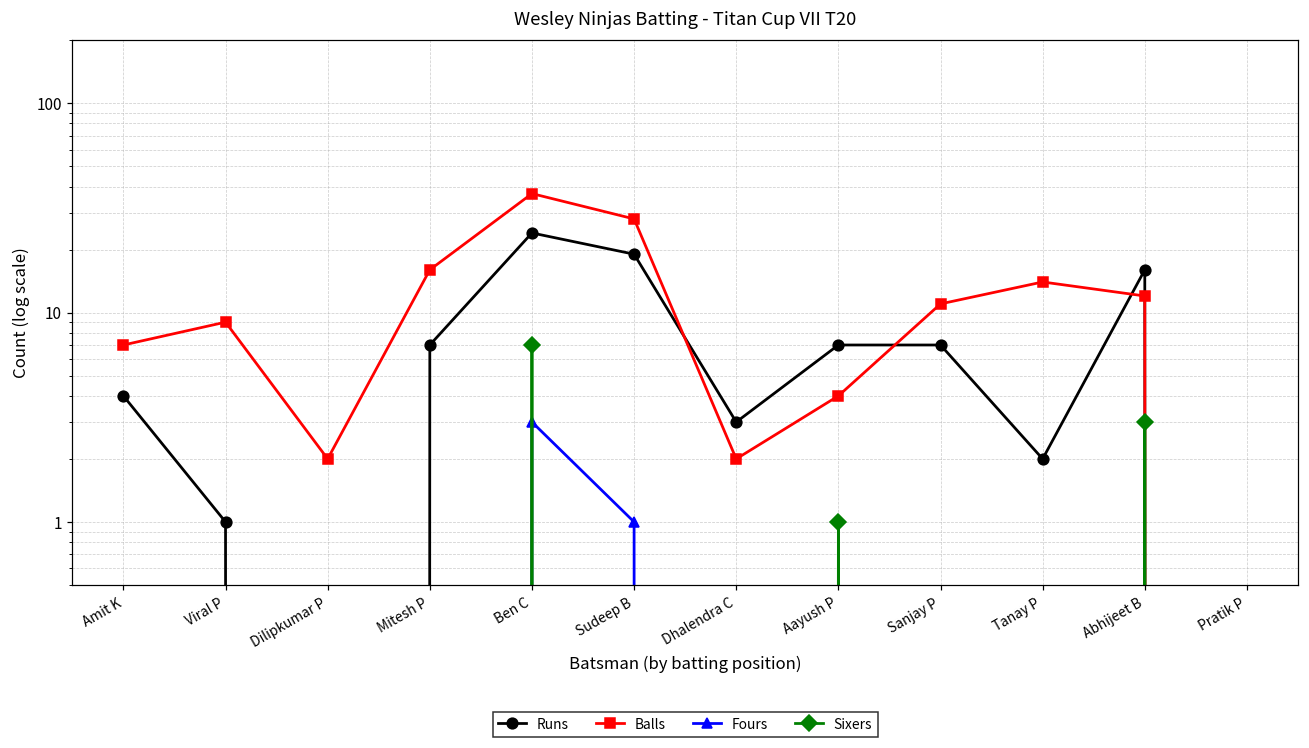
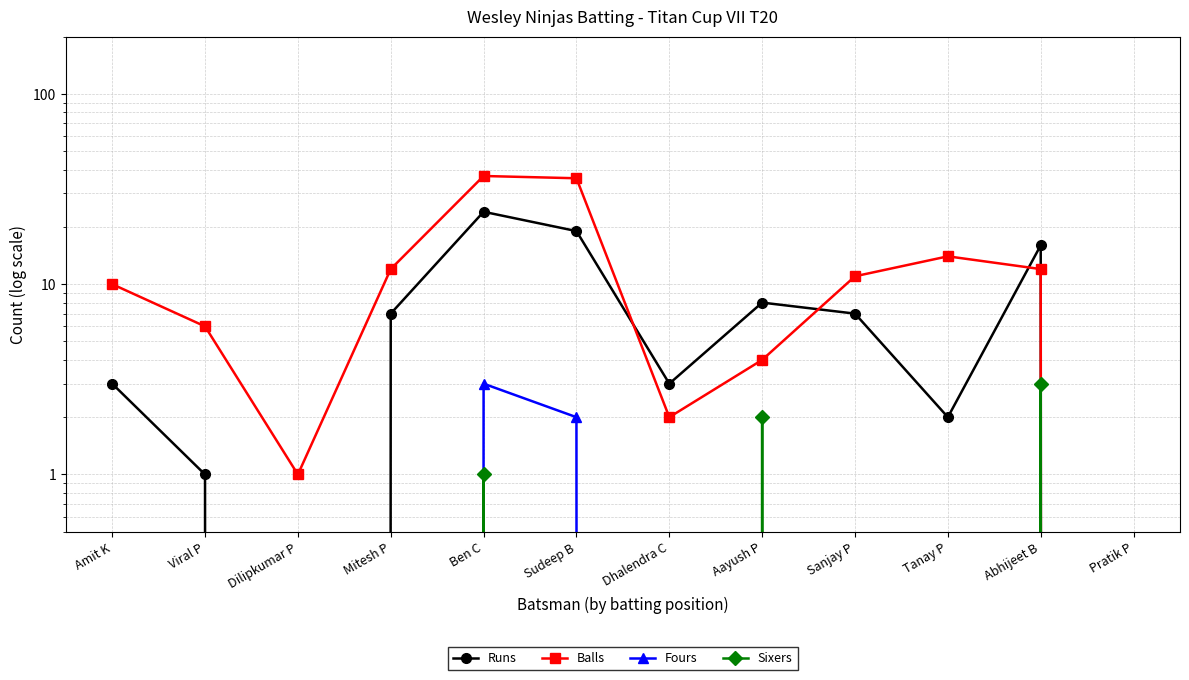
  {
    "Runs": {
-     "Amit K": 4,
+     "Amit K": 3,
      "Viral P": 1,
      "Mitesh P": 7,
      "Ben C": 24,
      "Sudeep B": 19,
      "Dhalendra C": 3,
-     "Aayush P": 7,
+     "Aayush P": 8,
      "Sanjay P": 7,
      "Tanay P": 2,
      "Abhijeet B": 16
    },
    "Balls": {
-     "Amit K": 7,
-     "Viral P": 9,
-     "Dilipkumar P": 2,
-     "Mitesh P": 16,
+     "Amit K": 10,
+     "Viral P": 6,
+     "Dilipkumar P": 1,
+     "Mitesh P": 12,
      "Ben C": 37,
-     "Sudeep B": 28,
+     "Sudeep B": 36,
      "Dhalendra C": 2,
      "Aayush P": 4,
      "Sanjay P": 11,
      "Tanay P": 14,
      "Abhijeet B": 12
    },
    "Fours": {
      "Ben C": 3,
-     "Sudeep B": 1
+     "Sudeep B": 2
    },
    "Sixers": {
-     "Ben C": 7,
-     "Aayush P": 1,
+     "Ben C": 1,
+     "Aayush P": 2,
      "Abhijeet B": 3
    }
  }
